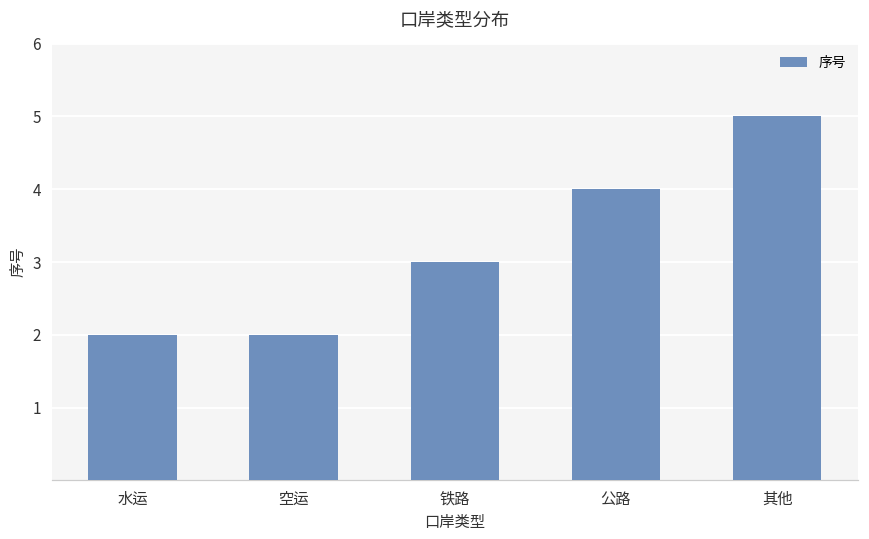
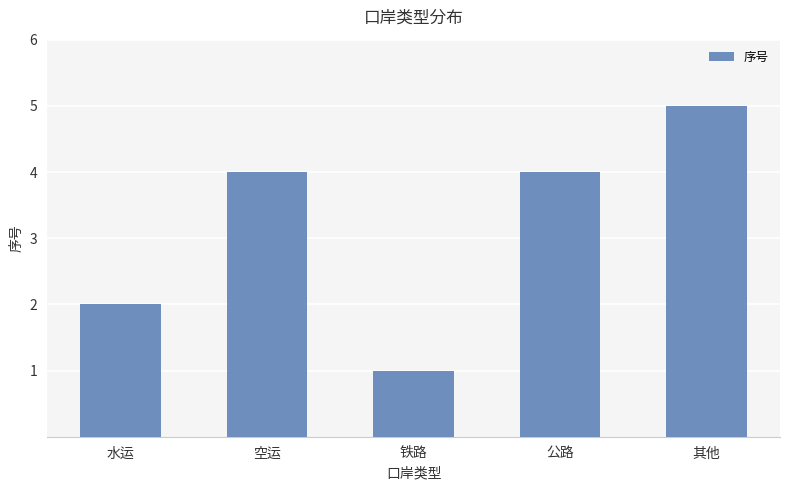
  {
    "水运": 2,
-   "空运": 2,
-   "铁路": 3,
+   "空运": 4,
+   "铁路": 1,
    "公路": 4,
    "其他": 5
  }
